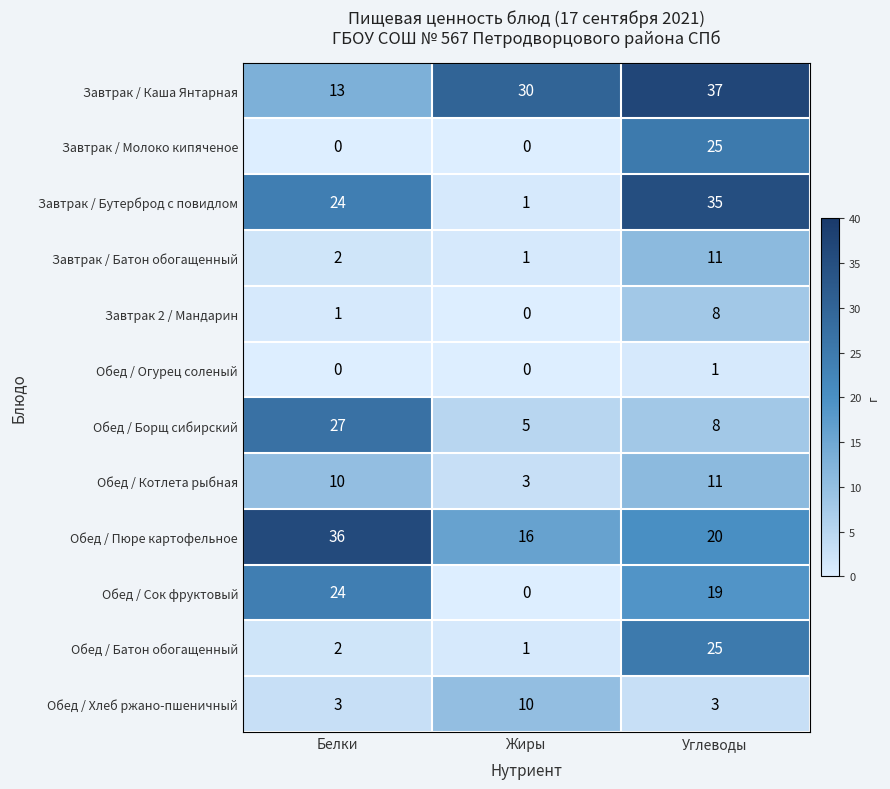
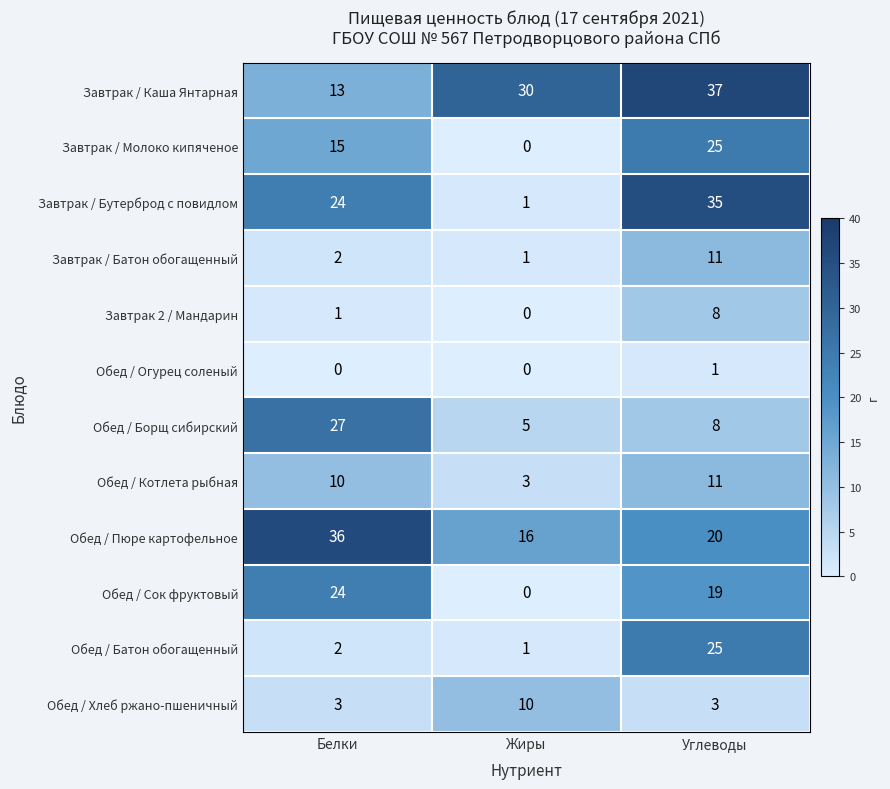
  {
    "Завтрак / Каша Янтарная": {
      "Белки": 13,
      "Жиры": 30,
      "Углеводы": 37
    },
    "Завтрак / Молоко кипяченое": {
-     "Белки": 0,
+     "Белки": 15,
      "Жиры": 0,
      "Углеводы": 25
    },
    "Завтрак / Бутерброд с повидлом": {
      "Белки": 24,
      "Жиры": 1,
      "Углеводы": 35
    },
    "Завтрак / Батон обогащенный": {
      "Белки": 2,
      "Жиры": 1,
      "Углеводы": 11
    },
    "Завтрак 2 / Мандарин": {
      "Белки": 1,
      "Жиры": 0,
      "Углеводы": 8
    },
    "Обед / Огурец соленый": {
      "Белки": 0,
      "Жиры": 0,
      "Углеводы": 1
    },
    "Обед / Борщ сибирский": {
      "Белки": 27,
      "Жиры": 5,
      "Углеводы": 8
    },
    "Обед / Котлета рыбная": {
      "Белки": 10,
      "Жиры": 3,
      "Углеводы": 11
    },
    "Обед / Пюре картофельное": {
      "Белки": 36,
      "Жиры": 16,
      "Углеводы": 20
    },
    "Обед / Сок фруктовый": {
      "Белки": 24,
      "Жиры": 0,
      "Углеводы": 19
    },
    "Обед / Батон обогащенный": {
      "Белки": 2,
      "Жиры": 1,
      "Углеводы": 25
    },
    "Обед / Хлеб ржано-пшеничный": {
      "Белки": 3,
      "Жиры": 10,
      "Углеводы": 3
    }
  }
